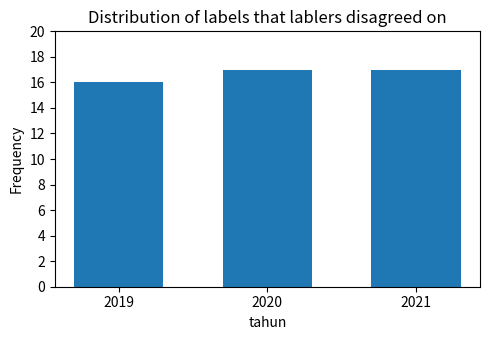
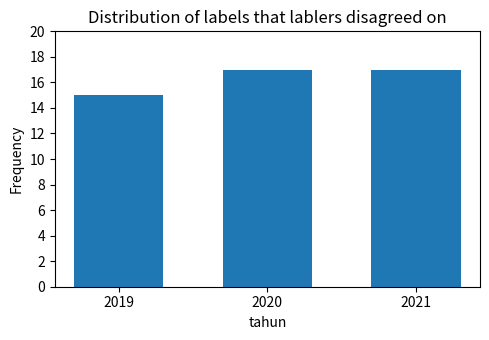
  {
-   "2019": 16,
+   "2019": 15,
    "2020": 17,
    "2021": 17
  }
